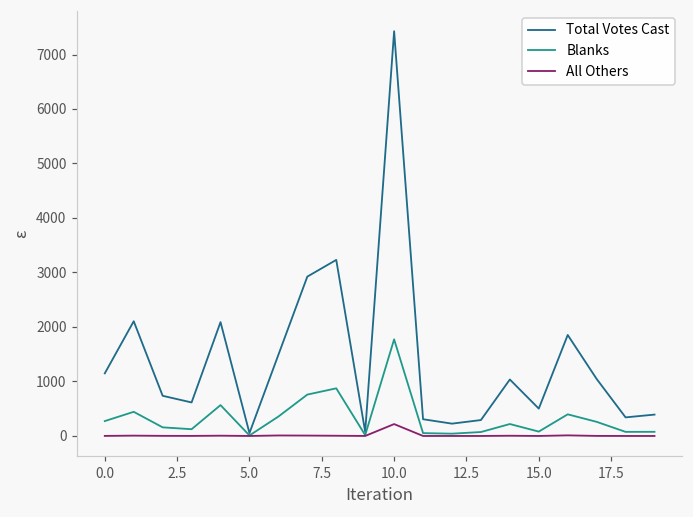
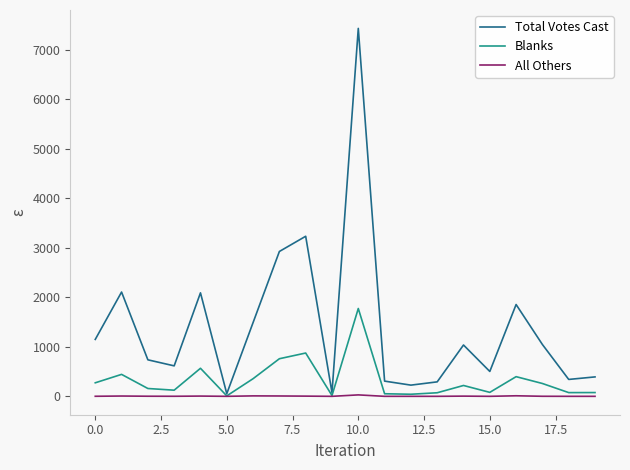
  {
    "All Others": {
      "0.0": 0,
-     "10.0": 200,
+     "10.0": 0,
      "15.0": 0
    }
  }
